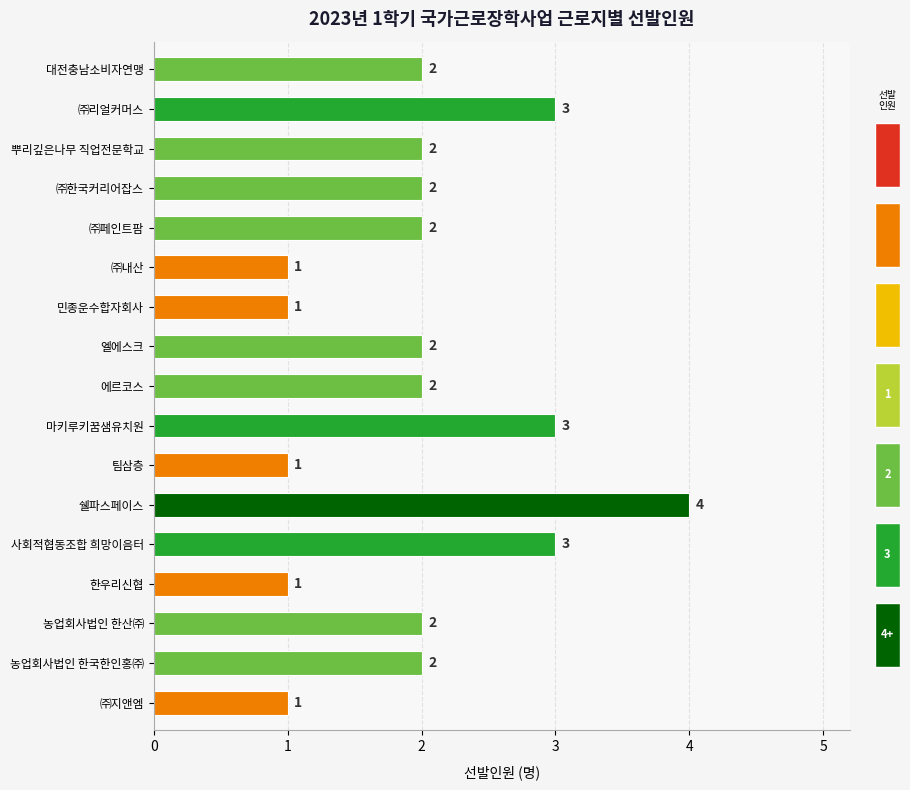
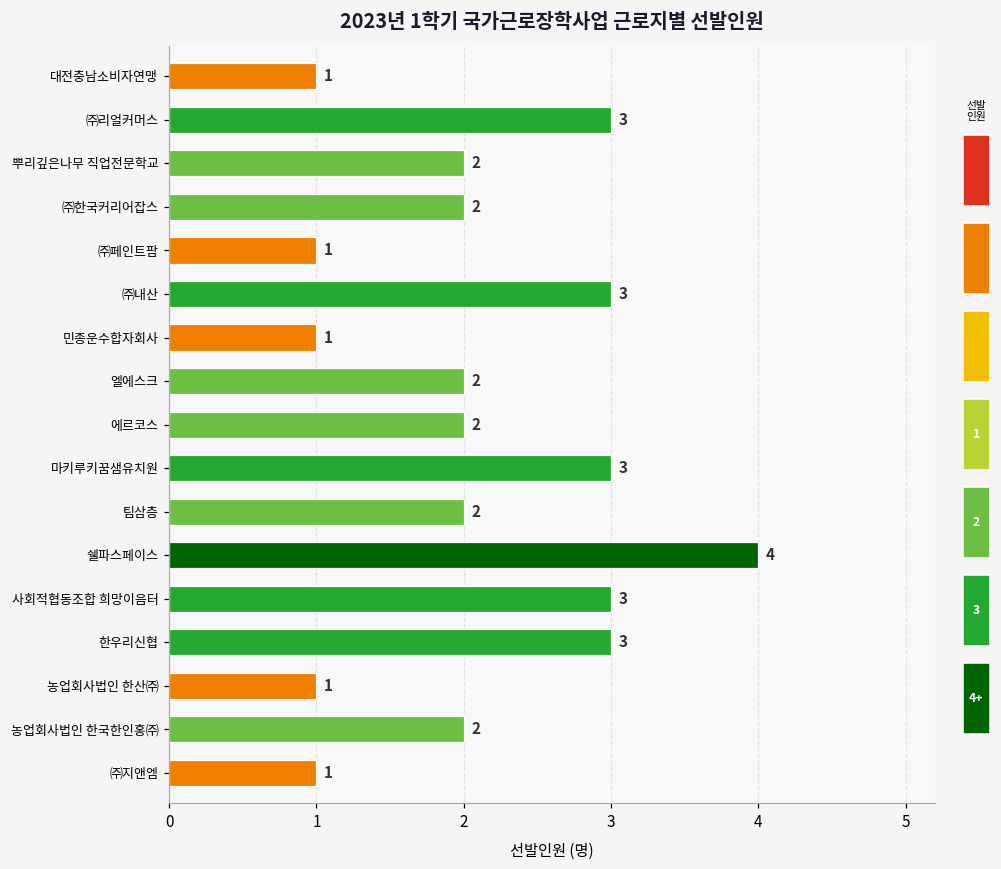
  {
    "2023년 1학기 국가근로장학사업 근로지별 선발인원": {
-     "대전충남소비자연맹": 2,
+     "대전충남소비자연맹": 1,
      "㈜리얼커머스": 3,
      "뿌리깊은나무 직업전문학교": 2,
      "㈜한국커리어잡스": 2,
-     "㈜페인트팜": 2,
-     "㈜내산": 1,
+     "㈜페인트팜": 1,
+     "㈜내산": 3,
      "민종운수합자회사": 1,
      "엘에스크": 2,
      "에르코스": 2,
      "마키루키꿈샘유치원": 3,
-     "팀삼층": 1,
+     "팀삼층": 2,
      "쉘파스페이스": 4,
      "사회적협동조합 희망이음터": 3,
-     "한우리신협": 1,
-     "농업회사법인 한산㈜": 2,
+     "한우리신협": 3,
+     "농업회사법인 한산㈜": 1,
      "농업회사법인 한국한인홍㈜": 2,
      "㈜지앤엠": 1
    }
  }
